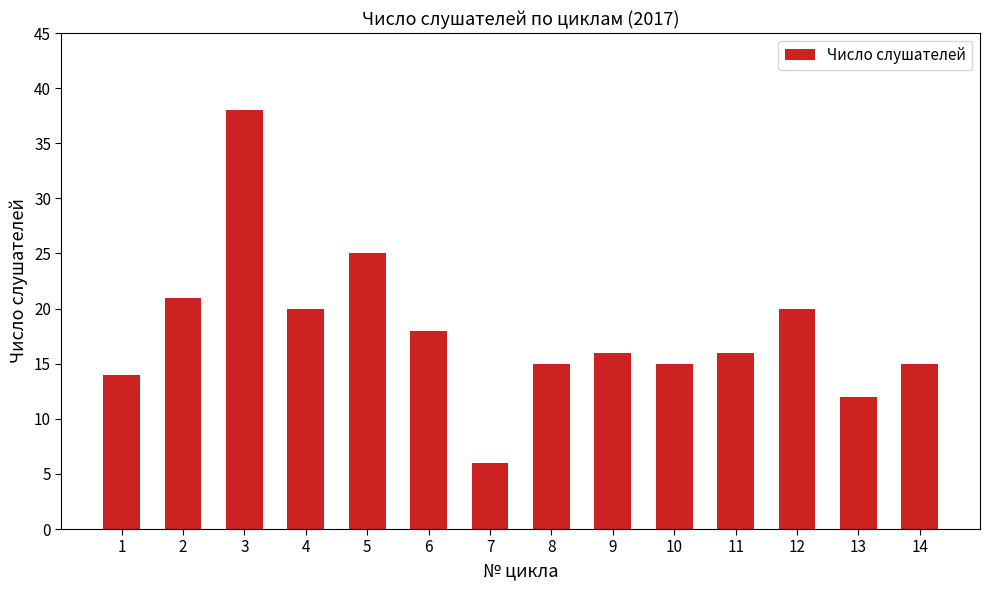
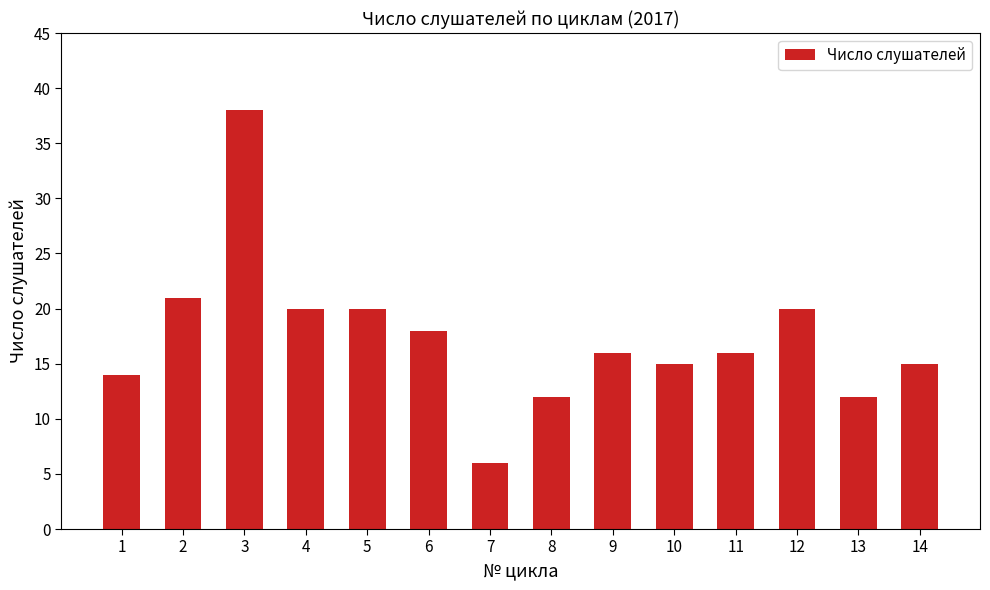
  {
    "1": 14,
    "2": 21,
    "3": 38,
    "4": 20,
-   "5": 25,
+   "5": 20,
    "6": 18,
    "7": 6,
-   "8": 15,
+   "8": 12,
    "9": 16,
    "10": 15,
    "11": 16,
    "12": 20,
    "13": 12,
    "14": 15
  }
